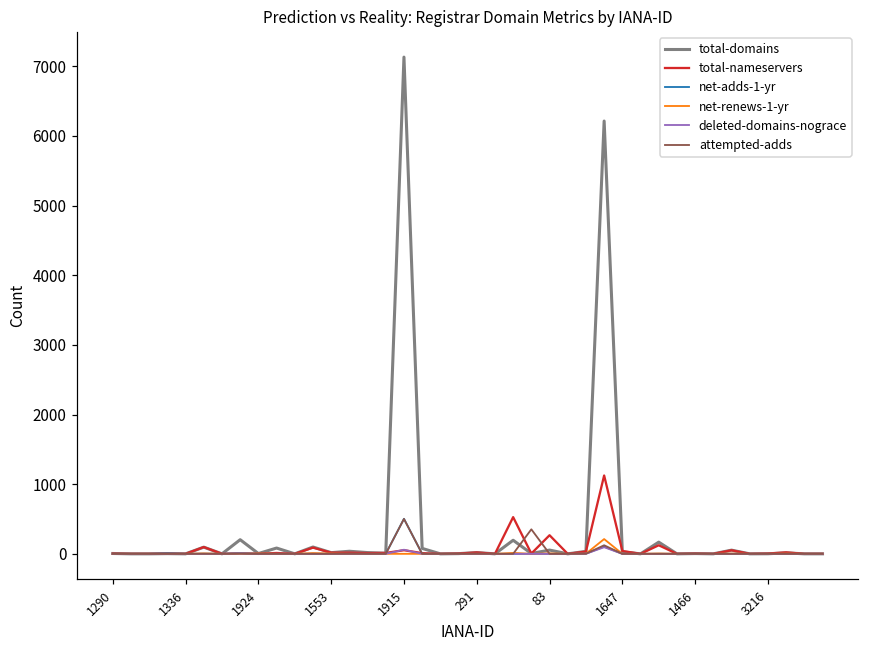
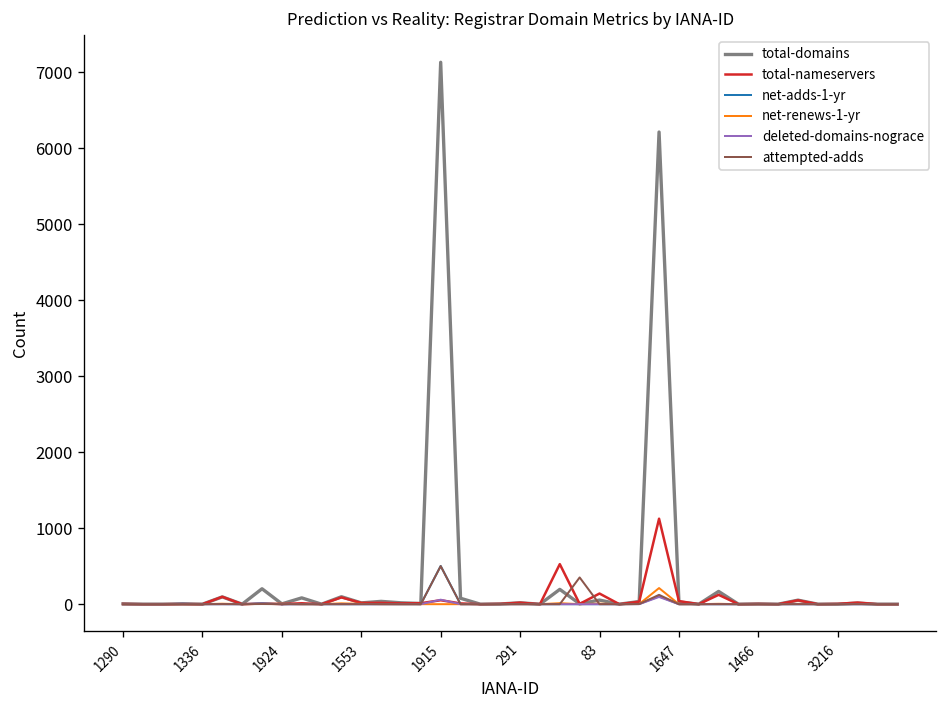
  {
    "total-domains": {
      "1915": 7100,
      "83": 100
    },
    "total-nameservers": {
-     "83": 300
+     "83": 100
    },
    "net-renews-1-yr": {
      "1915": 0
    }
  }
